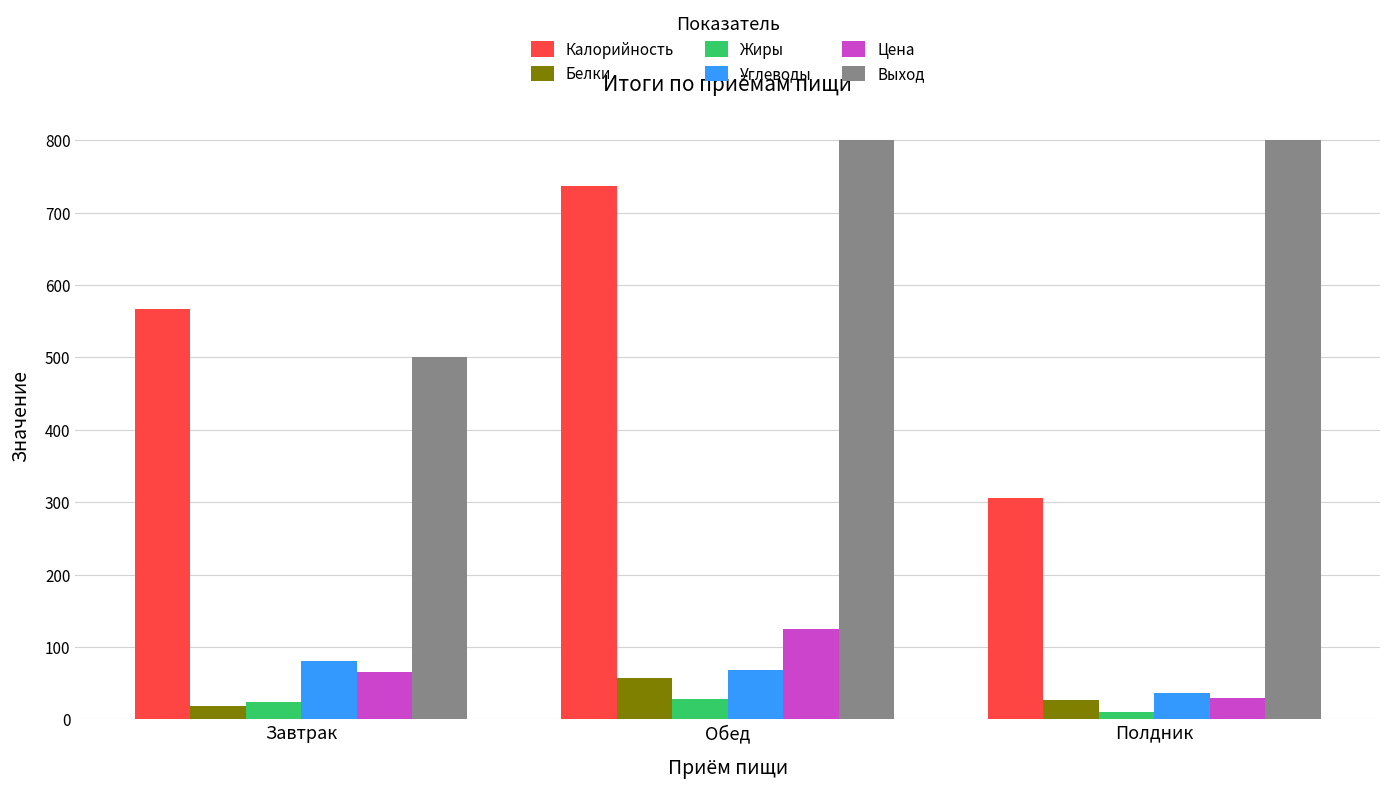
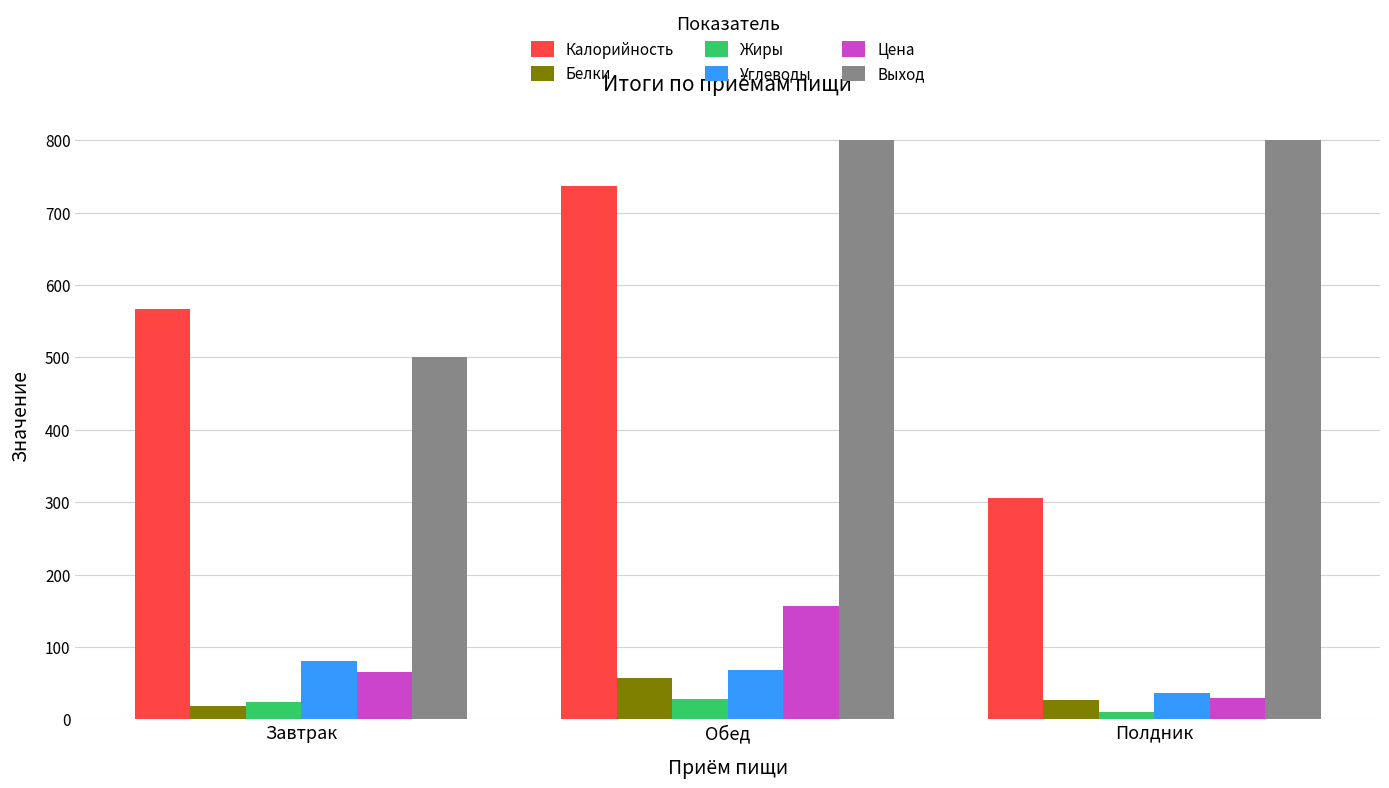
  {
    "Калорийность": {
      "Завтрак": 570,
      "Обед": 740,
      "Полдник": 310
    },
    "Белки": {
      "Завтрак": 20,
      "Обед": 60,
      "Полдник": 30
    },
    "Жиры": {
      "Завтрак": 20,
      "Обед": 30,
      "Полдник": 10
    },
    "Углеводы": {
      "Завтрак": 80,
      "Обед": 70,
      "Полдник": 40
    },
    "Цена": {
      "Завтрак": 70,
-     "Обед": 120,
+     "Обед": 160,
      "Полдник": 30
    },
    "Выход": {
      "Завтрак": 500,
      "Обед": 800,
      "Полдник": 800
    }
  }
